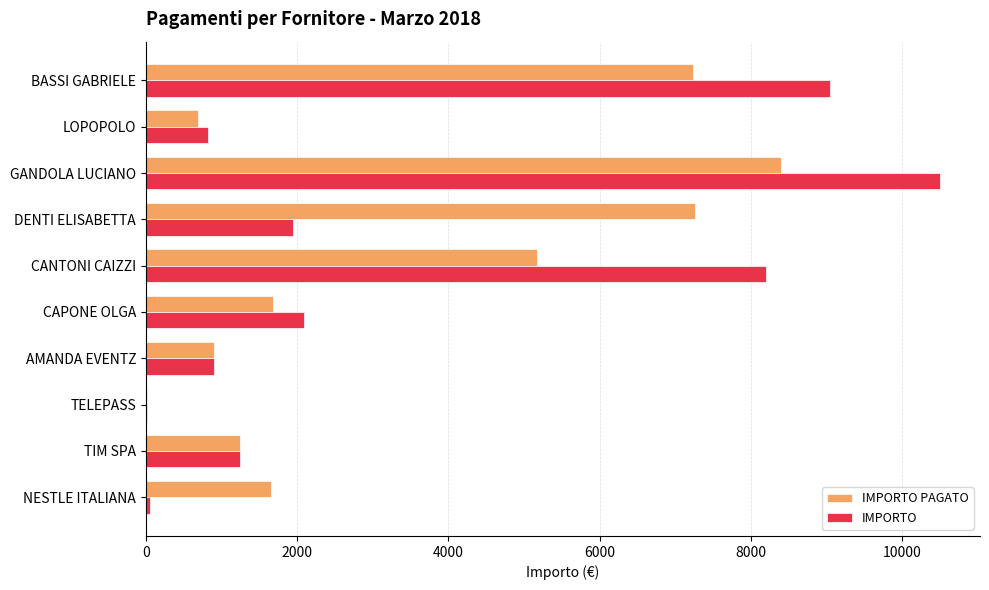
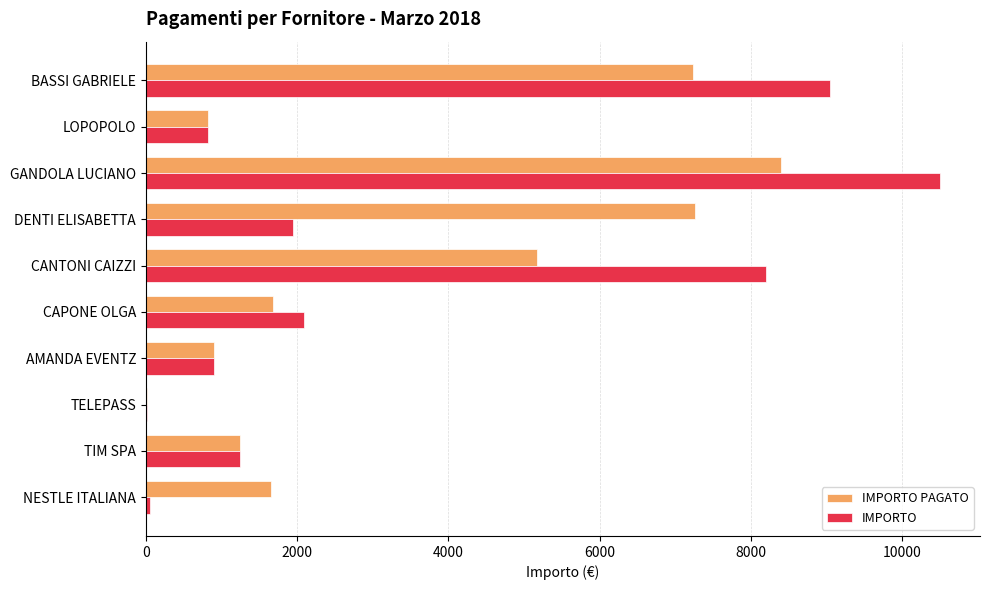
  {
    "IMPORTO PAGATO": {
      "BASSI GABRIELE": 7200,
-     "LOPOPOLO": 700,
+     "LOPOPOLO": 800,
      "GANDOLA LUCIANO": 8400,
      "DENTI ELISABETTA": 7300,
      "CANTONI CAIZZI": 5200,
      "CAPONE OLGA": 1700,
      "AMANDA EVENTZ": 900,
      "TIM SPA": 1300,
      "NESTLE ITALIANA": 1600
    },
    "IMPORTO": {
      "BASSI GABRIELE": 9000,
      "LOPOPOLO": 800,
      "GANDOLA LUCIANO": 10500,
      "DENTI ELISABETTA": 1900,
      "CANTONI CAIZZI": 8200,
      "CAPONE OLGA": 2100,
      "AMANDA EVENTZ": 900,
      "TIM SPA": 1300,
      "NESTLE ITALIANA": 0
    }
  }
